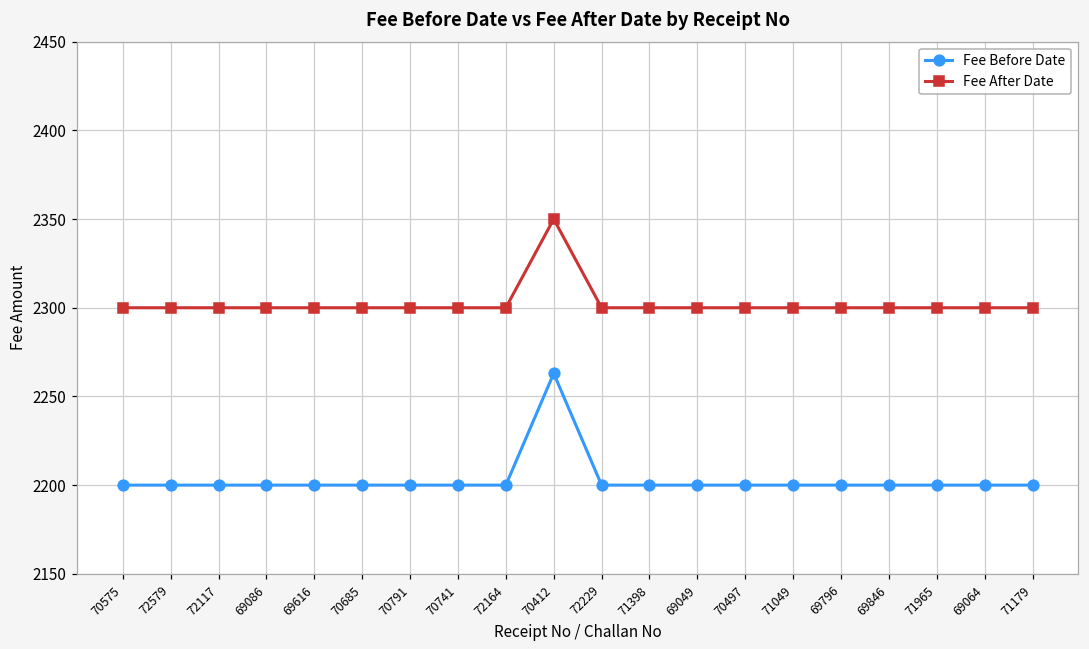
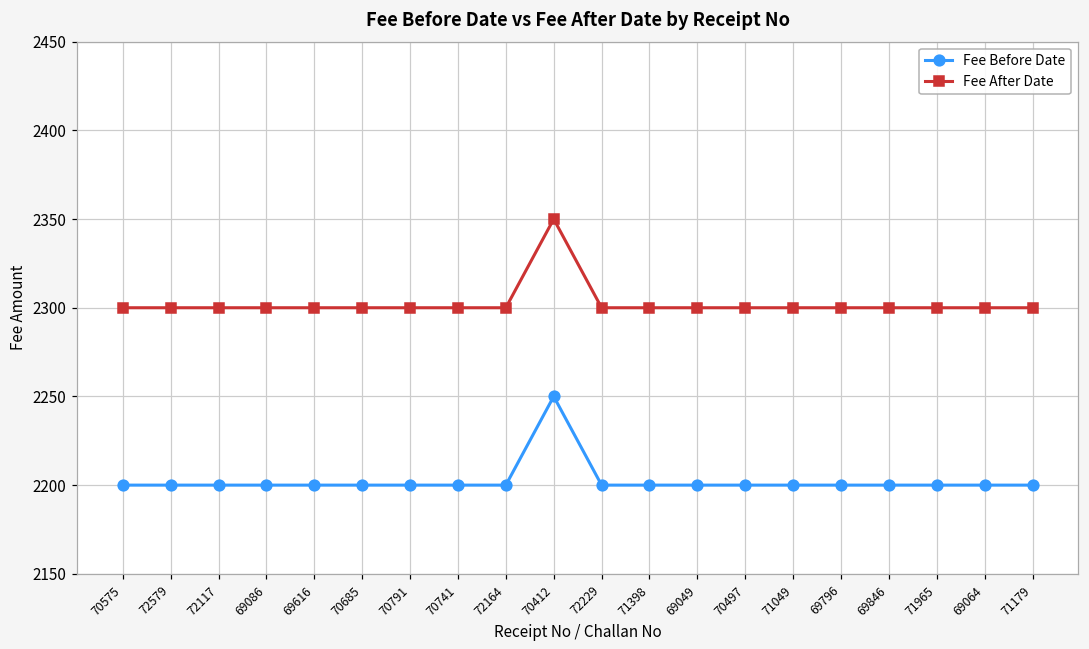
  {
    "Fee Before Date": {
      "70575": 2200,
      "72579": 2200,
      "72117": 2200,
      "69086": 2200,
      "69616": 2200,
      "70685": 2200,
      "70791": 2200,
      "70741": 2200,
      "72164": 2200,
-     "70412": 2263,
+     "70412": 2250,
      "72229": 2200,
      "71398": 2200,
      "69049": 2200,
      "70497": 2200,
      "71049": 2200,
      "69796": 2200,
      "69846": 2200,
      "71965": 2200,
      "69064": 2200,
      "71179": 2200
    },
    "Fee After Date": {
      "70575": 2300,
      "72579": 2300,
      "72117": 2300,
      "69086": 2300,
      "69616": 2300,
      "70685": 2300,
      "70791": 2300,
      "70741": 2300,
      "72164": 2300,
      "70412": 2350,
      "72229": 2300,
      "71398": 2300,
      "69049": 2300,
      "70497": 2300,
      "71049": 2300,
      "69796": 2300,
      "69846": 2300,
      "71965": 2300,
      "69064": 2300,
      "71179": 2300
    }
  }
